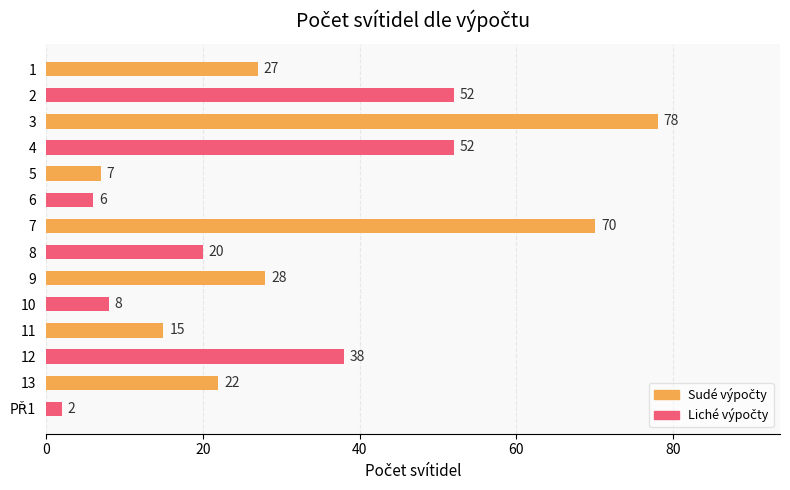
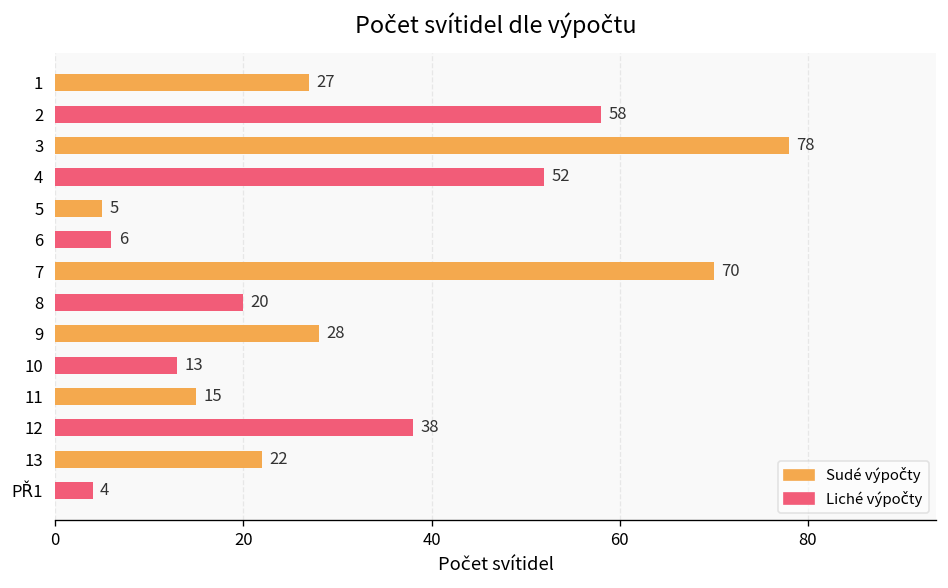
  {
    "1": 27,
-   "2": 52,
+   "2": 58,
    "3": 78,
    "4": 52,
-   "5": 7,
+   "5": 5,
    "6": 6,
    "7": 70,
    "8": 20,
    "9": 28,
-   "10": 8,
+   "10": 13,
    "11": 15,
    "12": 38,
    "13": 22,
-   "PŘ1": 2
+   "PŘ1": 4
  }
